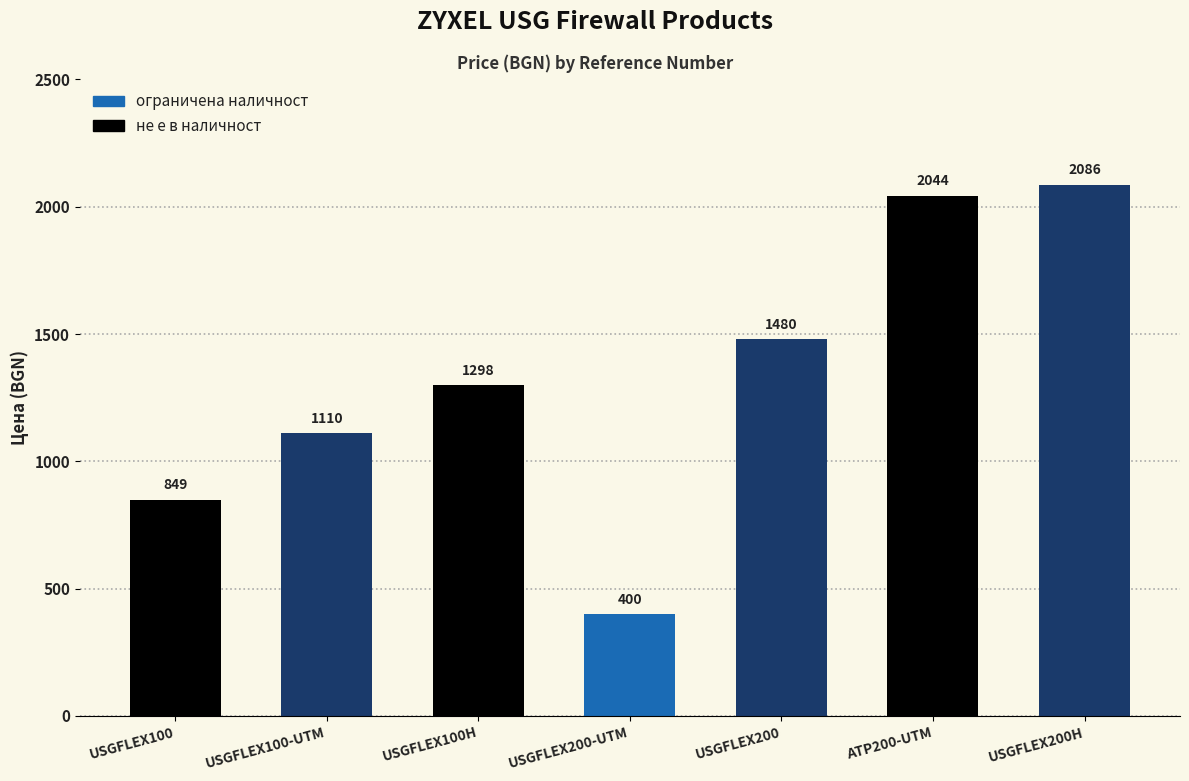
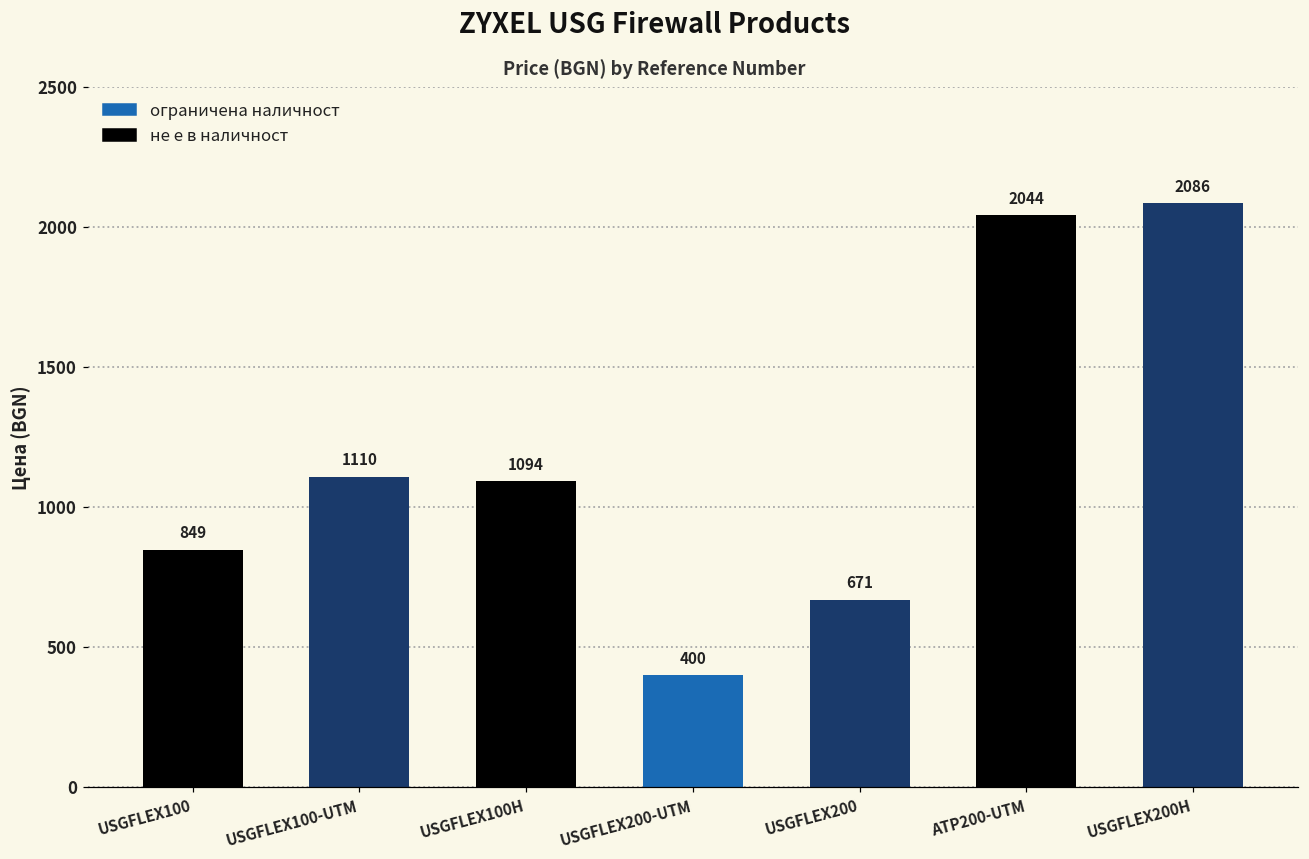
  {
    "USGFLEX100": 849,
    "USGFLEX100-UTM": 1110,
-   "USGFLEX100H": 1298,
+   "USGFLEX100H": 1094,
    "USGFLEX200-UTM": 400,
-   "USGFLEX200": 1480,
+   "USGFLEX200": 671,
    "ATP200-UTM": 2044,
    "USGFLEX200H": 2086
  }
